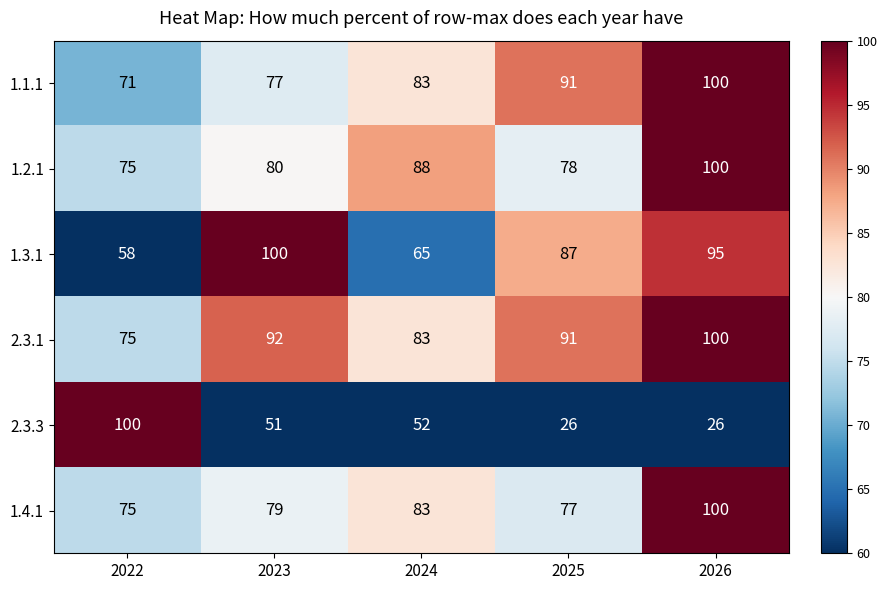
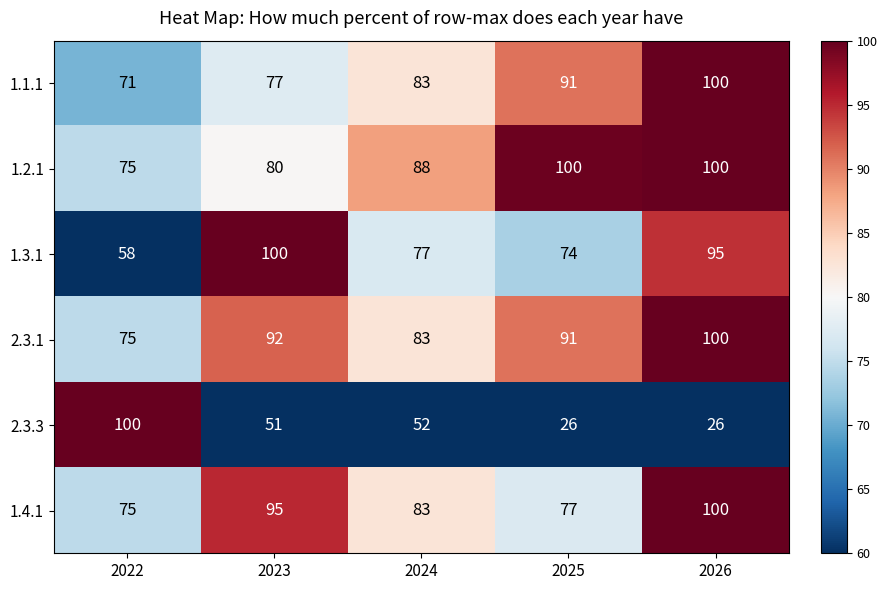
  {
    "1.1.1": {
      "2022": 71,
      "2023": 77,
      "2024": 83,
      "2025": 91,
      "2026": 100
    },
    "1.2.1": {
      "2022": 75,
      "2023": 80,
      "2024": 88,
-     "2025": 78,
+     "2025": 100,
      "2026": 100
    },
    "1.3.1": {
      "2022": 58,
      "2023": 100,
-     "2024": 65,
-     "2025": 87,
+     "2024": 77,
+     "2025": 74,
      "2026": 95
    },
    "2.3.1": {
      "2022": 75,
      "2023": 92,
      "2024": 83,
      "2025": 91,
      "2026": 100
    },
    "2.3.3": {
      "2022": 100,
      "2023": 51,
      "2024": 52,
      "2025": 26,
      "2026": 26
    },
    "1.4.1": {
      "2022": 75,
-     "2023": 79,
+     "2023": 95,
      "2024": 83,
      "2025": 77,
      "2026": 100
    }
  }
